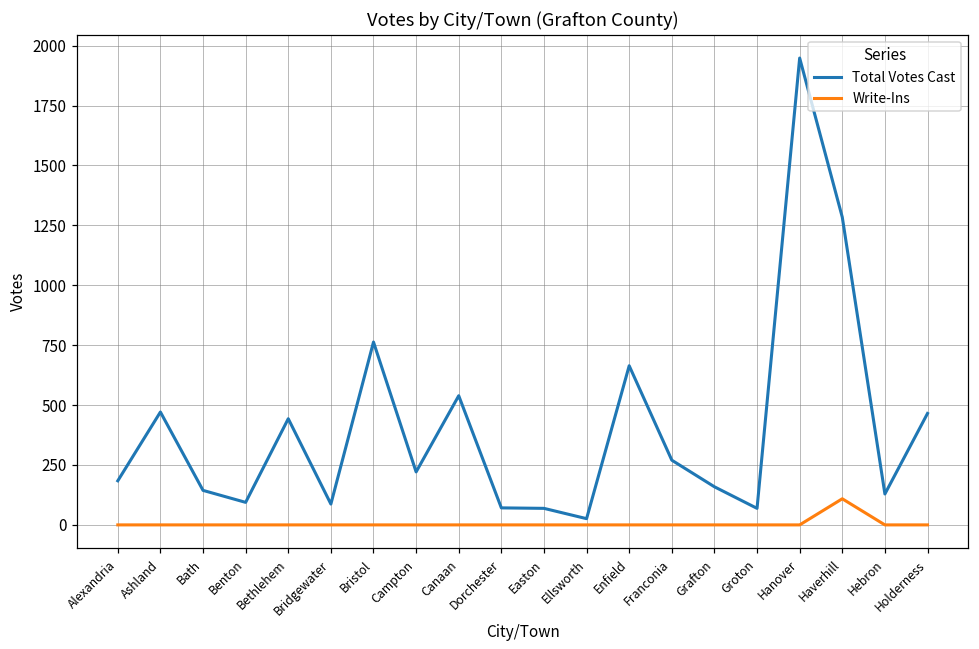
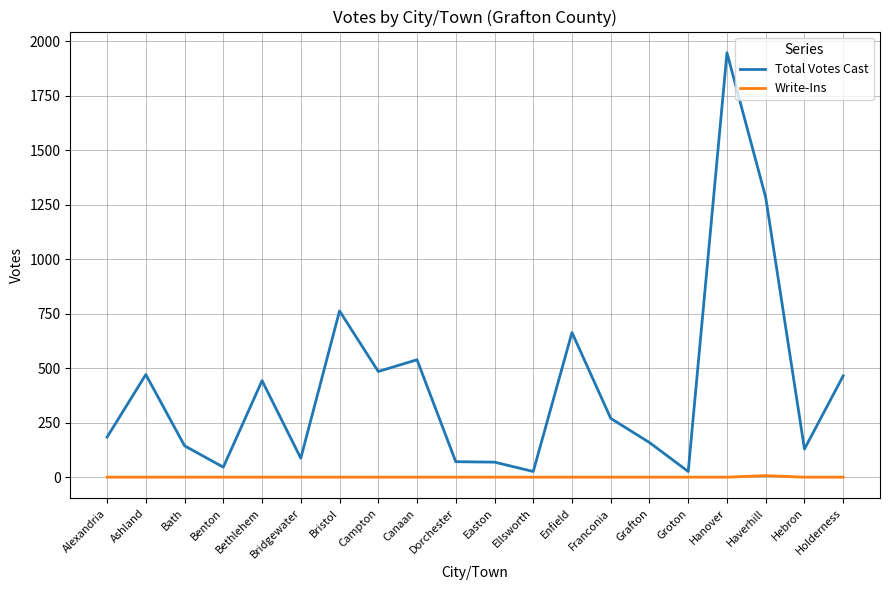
  {
    "Total Votes Cast": {
      "Alexandria": 180,
      "Ashland": 470,
      "Bath": 140,
-     "Benton": 90,
+     "Benton": 50,
      "Bethlehem": 440,
      "Bridgewater": 90,
      "Bristol": 760,
-     "Campton": 220,
+     "Campton": 490,
      "Canaan": 540,
      "Dorchester": 70,
      "Easton": 70,
      "Ellsworth": 30,
      "Enfield": 660,
      "Franconia": 270,
      "Grafton": 160,
-     "Groton": 70,
+     "Groton": 30,
      "Hanover": 1950,
      "Haverhill": 1280,
      "Hebron": 130,
      "Holderness": 470
    },
    "Write-Ins": {
      "Alexandria": 0,
      "Ashland": 0,
      "Bath": 0,
      "Benton": 0,
      "Bethlehem": 0,
      "Bridgewater": 0,
      "Bristol": 0,
      "Campton": 0,
      "Canaan": 0,
      "Dorchester": 0,
      "Easton": 0,
      "Ellsworth": 0,
      "Enfield": 0,
      "Franconia": 0,
      "Grafton": 0,
      "Groton": 0,
      "Hanover": 0,
-     "Haverhill": 110,
+     "Haverhill": 10,
      "Hebron": 0,
      "Holderness": 0
    }
  }
